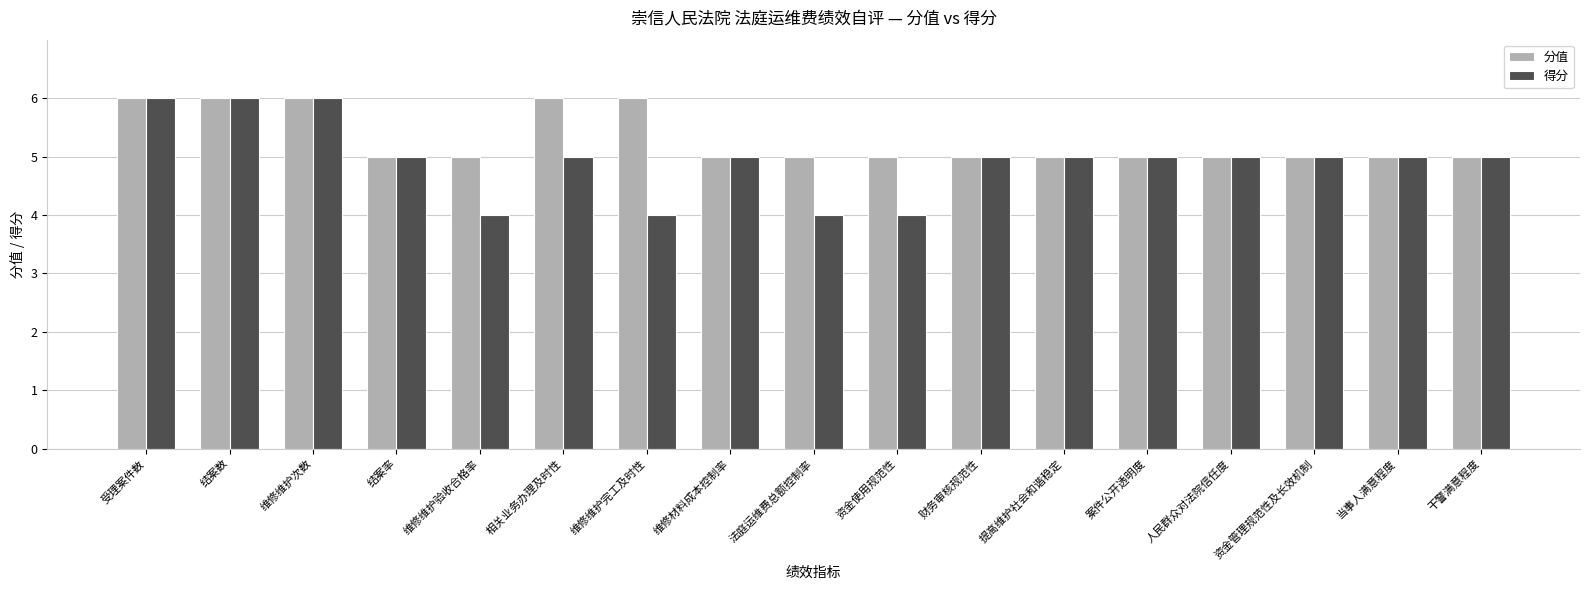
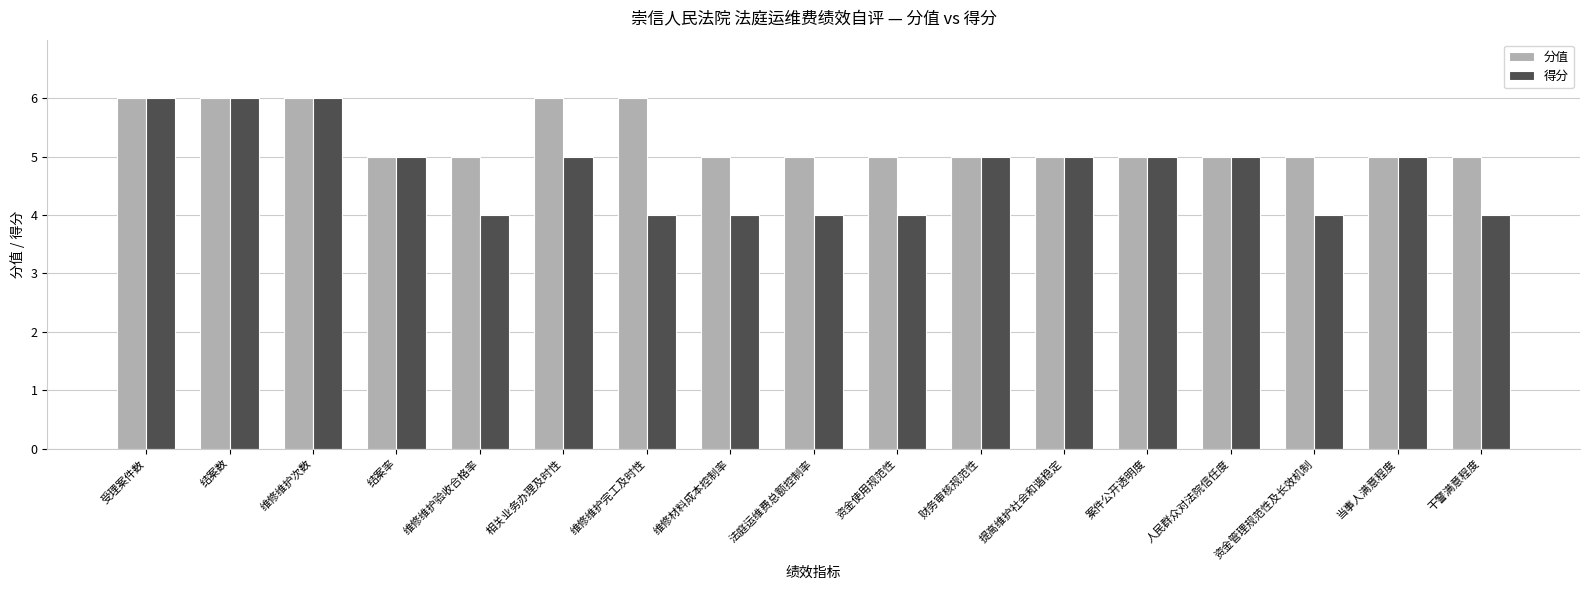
  {
    "分值": {
      "受理案件数": 6,
      "结案数": 6,
      "维修维护次数": 6,
      "结案率": 5,
      "维修维护验收合格率": 5,
      "相关业务办理及时性": 6,
      "维修维护完工及时性": 6,
      "维修材料成本控制率": 5,
      "法庭运维费总额控制率": 5,
      "资金使用规范性": 5,
      "财务审核规范性": 5,
      "提高维护社会和谐稳定": 5,
      "案件公开透明度": 5,
      "人民群众对法院信任度": 5,
      "资金管理规范性及长效机制": 5,
      "当事人满意程度": 5,
      "干警满意程度": 5
    },
    "得分": {
      "受理案件数": 6,
      "结案数": 6,
      "维修维护次数": 6,
      "结案率": 5,
      "维修维护验收合格率": 4,
      "相关业务办理及时性": 5,
      "维修维护完工及时性": 4,
-     "维修材料成本控制率": 5,
+     "维修材料成本控制率": 4,
      "法庭运维费总额控制率": 4,
      "资金使用规范性": 4,
      "财务审核规范性": 5,
      "提高维护社会和谐稳定": 5,
      "案件公开透明度": 5,
      "人民群众对法院信任度": 5,
-     "资金管理规范性及长效机制": 5,
+     "资金管理规范性及长效机制": 4,
      "当事人满意程度": 5,
-     "干警满意程度": 5
+     "干警满意程度": 4
    }
  }
